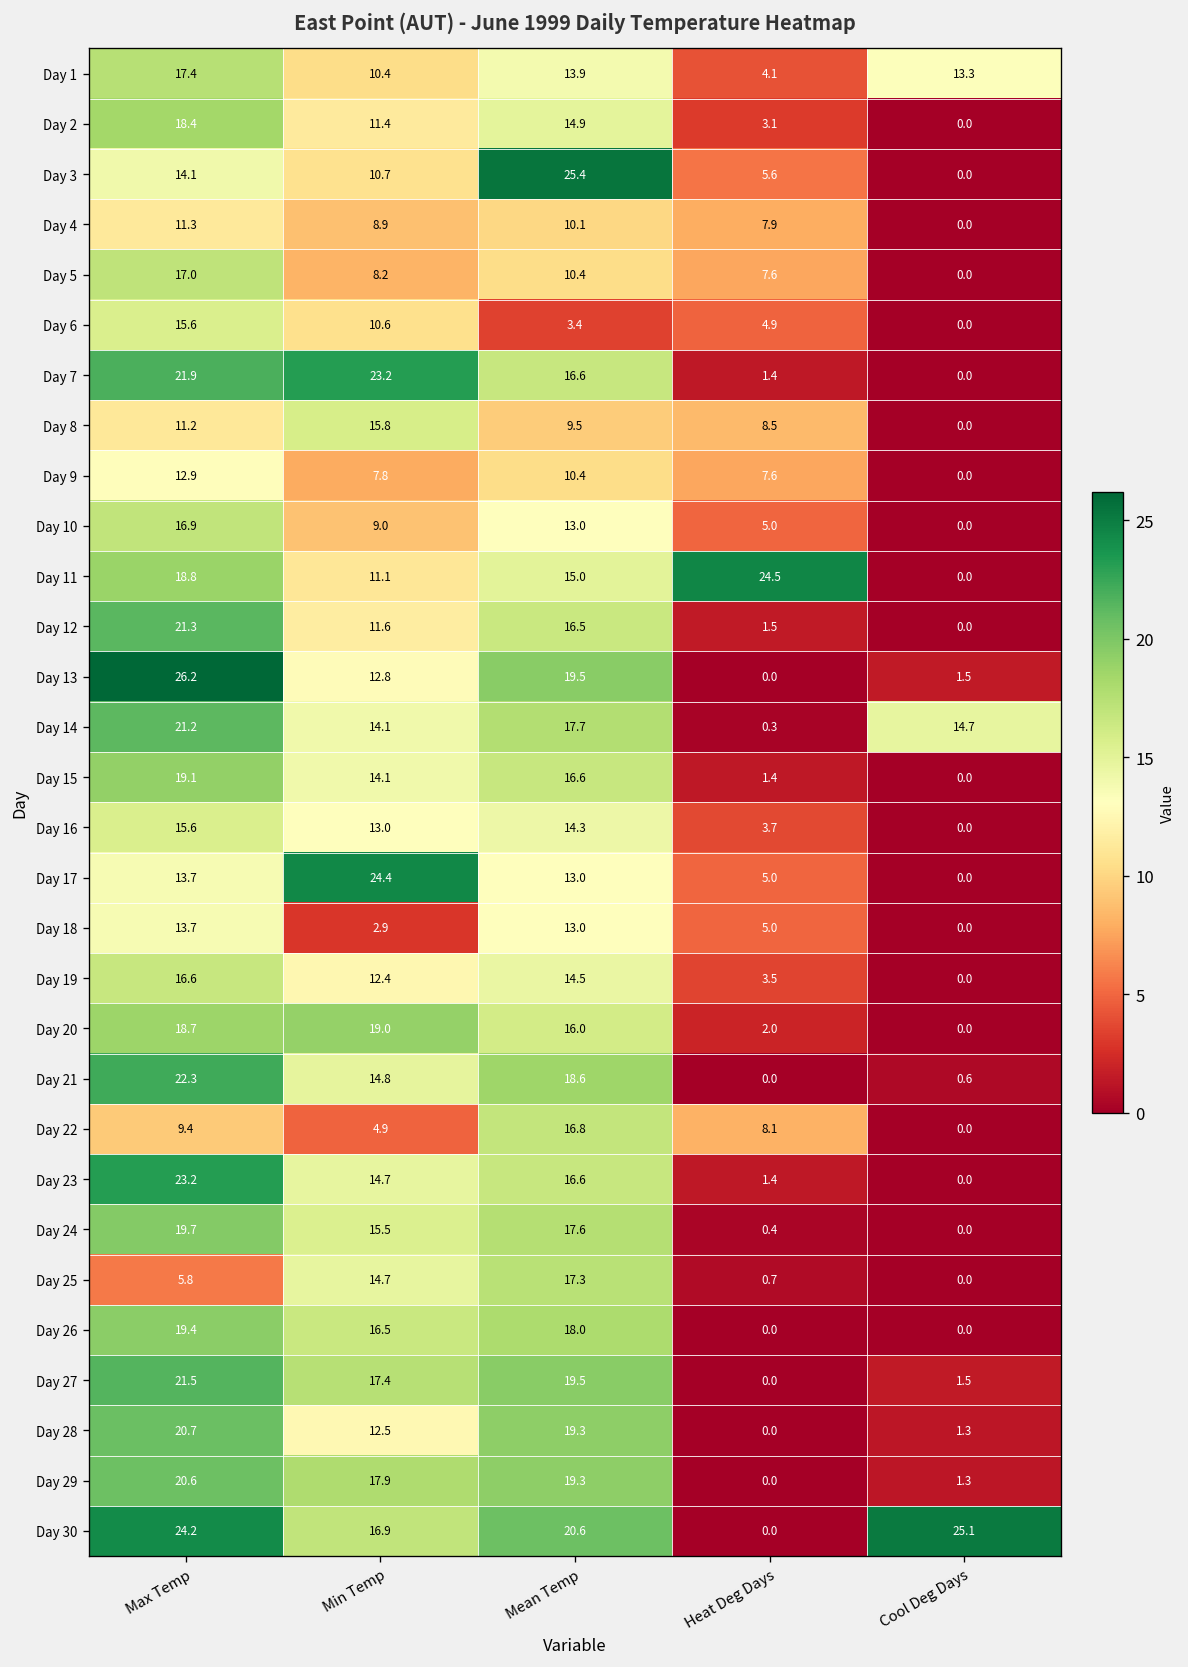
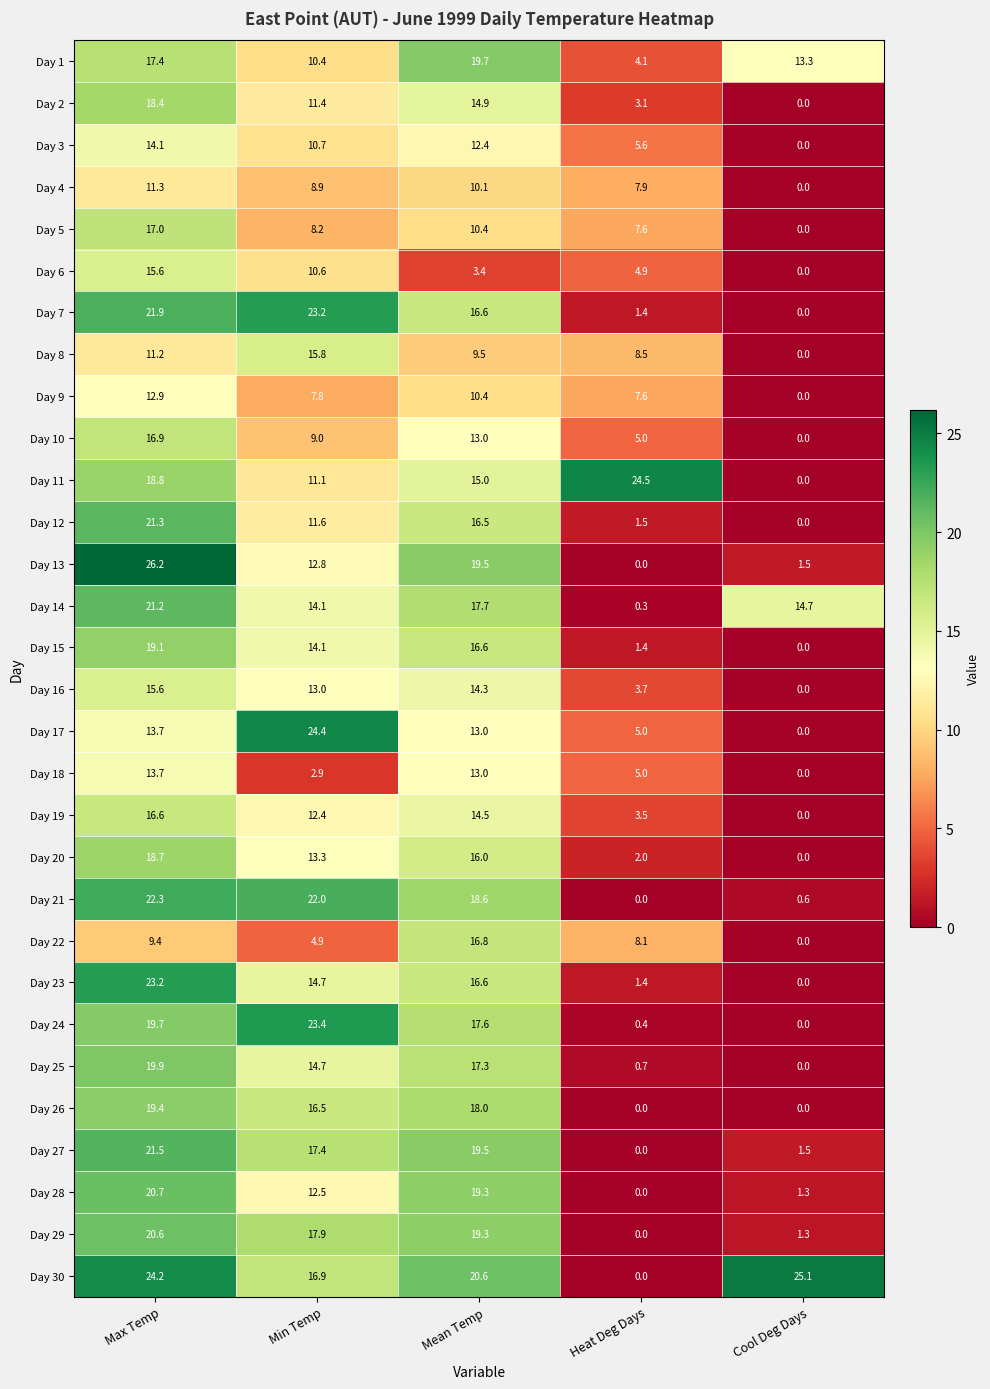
  {
    "Day 1": {
      "Max Temp": 17.4,
      "Min Temp": 10.4,
-     "Mean Temp": 13.9,
+     "Mean Temp": 19.7,
      "Heat Deg Days": 4.1,
      "Cool Deg Days": 13.3
    },
    "Day 2": {
      "Max Temp": 18.4,
      "Min Temp": 11.4,
      "Mean Temp": 14.9,
      "Heat Deg Days": 3.1,
      "Cool Deg Days": 0.0
    },
    "Day 3": {
      "Max Temp": 14.1,
      "Min Temp": 10.7,
-     "Mean Temp": 25.4,
+     "Mean Temp": 12.4,
      "Heat Deg Days": 5.6,
      "Cool Deg Days": 0.0
    },
    "Day 4": {
      "Max Temp": 11.3,
      "Min Temp": 8.9,
      "Mean Temp": 10.1,
      "Heat Deg Days": 7.9,
      "Cool Deg Days": 0.0
    },
    "Day 5": {
      "Max Temp": 17.0,
      "Min Temp": 8.2,
      "Mean Temp": 10.4,
      "Heat Deg Days": 7.6,
      "Cool Deg Days": 0.0
    },
    "Day 6": {
      "Max Temp": 15.6,
      "Min Temp": 10.6,
      "Mean Temp": 3.4,
      "Heat Deg Days": 4.9,
      "Cool Deg Days": 0.0
    },
    "Day 7": {
      "Max Temp": 21.9,
      "Min Temp": 23.2,
      "Mean Temp": 16.6,
      "Heat Deg Days": 1.4,
      "Cool Deg Days": 0.0
    },
    "Day 8": {
      "Max Temp": 11.2,
      "Min Temp": 15.8,
      "Mean Temp": 9.5,
      "Heat Deg Days": 8.5,
      "Cool Deg Days": 0.0
    },
    "Day 9": {
      "Max Temp": 12.9,
      "Min Temp": 7.8,
      "Mean Temp": 10.4,
      "Heat Deg Days": 7.6,
      "Cool Deg Days": 0.0
    },
    "Day 10": {
      "Max Temp": 16.9,
      "Min Temp": 9.0,
      "Mean Temp": 13.0,
      "Heat Deg Days": 5.0,
      "Cool Deg Days": 0.0
    },
    "Day 11": {
      "Max Temp": 18.8,
      "Min Temp": 11.1,
      "Mean Temp": 15.0,
      "Heat Deg Days": 24.5,
      "Cool Deg Days": 0.0
    },
    "Day 12": {
      "Max Temp": 21.3,
      "Min Temp": 11.6,
      "Mean Temp": 16.5,
      "Heat Deg Days": 1.5,
      "Cool Deg Days": 0.0
    },
    "Day 13": {
      "Max Temp": 26.2,
      "Min Temp": 12.8,
      "Mean Temp": 19.5,
      "Heat Deg Days": 0.0,
      "Cool Deg Days": 1.5
    },
    "Day 14": {
      "Max Temp": 21.2,
      "Min Temp": 14.1,
      "Mean Temp": 17.7,
      "Heat Deg Days": 0.3,
      "Cool Deg Days": 14.7
    },
    "Day 15": {
      "Max Temp": 19.1,
      "Min Temp": 14.1,
      "Mean Temp": 16.6,
      "Heat Deg Days": 1.4,
      "Cool Deg Days": 0.0
    },
    "Day 16": {
      "Max Temp": 15.6,
      "Min Temp": 13.0,
      "Mean Temp": 14.3,
      "Heat Deg Days": 3.7,
      "Cool Deg Days": 0.0
    },
    "Day 17": {
      "Max Temp": 13.7,
      "Min Temp": 24.4,
      "Mean Temp": 13.0,
      "Heat Deg Days": 5.0,
      "Cool Deg Days": 0.0
    },
    "Day 18": {
      "Max Temp": 13.7,
      "Min Temp": 2.9,
      "Mean Temp": 13.0,
      "Heat Deg Days": 5.0,
      "Cool Deg Days": 0.0
    },
    "Day 19": {
      "Max Temp": 16.6,
      "Min Temp": 12.4,
      "Mean Temp": 14.5,
      "Heat Deg Days": 3.5,
      "Cool Deg Days": 0.0
    },
    "Day 20": {
      "Max Temp": 18.7,
-     "Min Temp": 19.0,
+     "Min Temp": 13.3,
      "Mean Temp": 16.0,
      "Heat Deg Days": 2.0,
      "Cool Deg Days": 0.0
    },
    "Day 21": {
      "Max Temp": 22.3,
-     "Min Temp": 14.8,
+     "Min Temp": 22.0,
      "Mean Temp": 18.6,
      "Heat Deg Days": 0.0,
      "Cool Deg Days": 0.6
    },
    "Day 22": {
      "Max Temp": 9.4,
      "Min Temp": 4.9,
      "Mean Temp": 16.8,
      "Heat Deg Days": 8.1,
      "Cool Deg Days": 0.0
    },
    "Day 23": {
      "Max Temp": 23.2,
      "Min Temp": 14.7,
      "Mean Temp": 16.6,
      "Heat Deg Days": 1.4,
      "Cool Deg Days": 0.0
    },
    "Day 24": {
      "Max Temp": 19.7,
-     "Min Temp": 15.5,
+     "Min Temp": 23.4,
      "Mean Temp": 17.6,
      "Heat Deg Days": 0.4,
      "Cool Deg Days": 0.0
    },
    "Day 25": {
-     "Max Temp": 5.8,
+     "Max Temp": 19.9,
      "Min Temp": 14.7,
      "Mean Temp": 17.3,
      "Heat Deg Days": 0.7,
      "Cool Deg Days": 0.0
    },
    "Day 26": {
      "Max Temp": 19.4,
      "Min Temp": 16.5,
      "Mean Temp": 18.0,
      "Heat Deg Days": 0.0,
      "Cool Deg Days": 0.0
    },
    "Day 27": {
      "Max Temp": 21.5,
      "Min Temp": 17.4,
      "Mean Temp": 19.5,
      "Heat Deg Days": 0.0,
      "Cool Deg Days": 1.5
    },
    "Day 28": {
      "Max Temp": 20.7,
      "Min Temp": 12.5,
      "Mean Temp": 19.3,
      "Heat Deg Days": 0.0,
      "Cool Deg Days": 1.3
    },
    "Day 29": {
      "Max Temp": 20.6,
      "Min Temp": 17.9,
      "Mean Temp": 19.3,
      "Heat Deg Days": 0.0,
      "Cool Deg Days": 1.3
    },
    "Day 30": {
      "Max Temp": 24.2,
      "Min Temp": 16.9,
      "Mean Temp": 20.6,
      "Heat Deg Days": 0.0,
      "Cool Deg Days": 25.1
    }
  }
